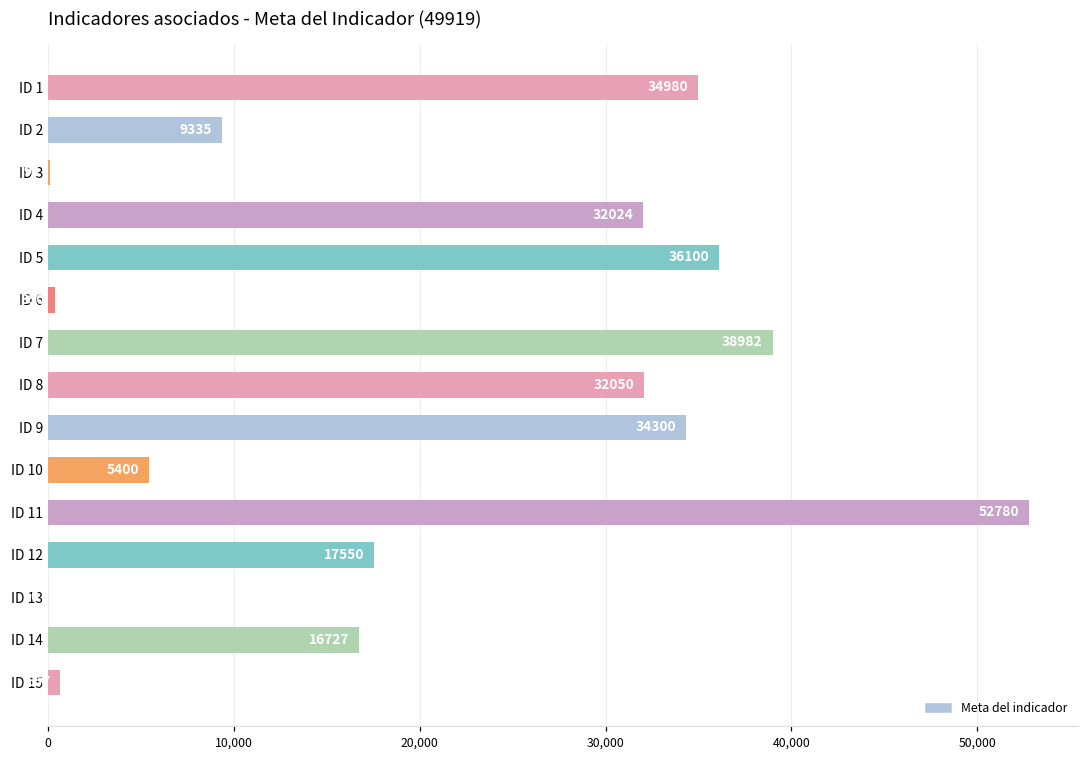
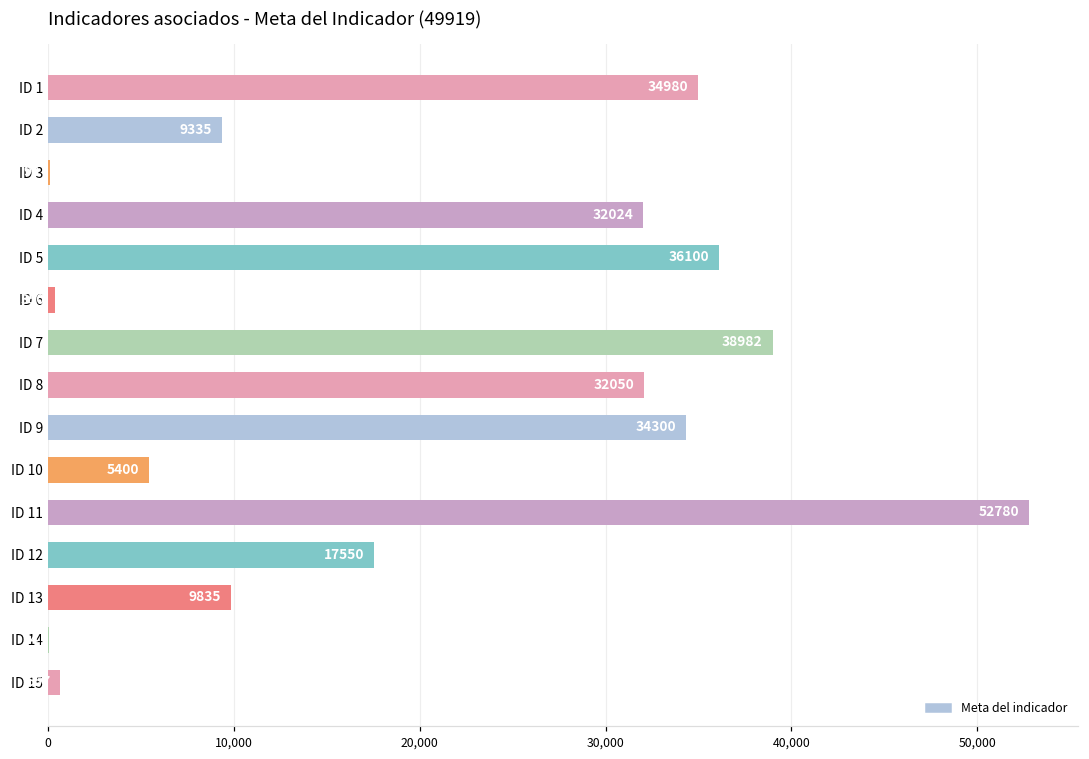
  {
    "ID 6": "400",
-   "ID 13": "0",
-   "ID 14": "16,700",
+   "ID 13": "9,800",
+   "ID 14": "0",
    "ID 15": "700"
  }
